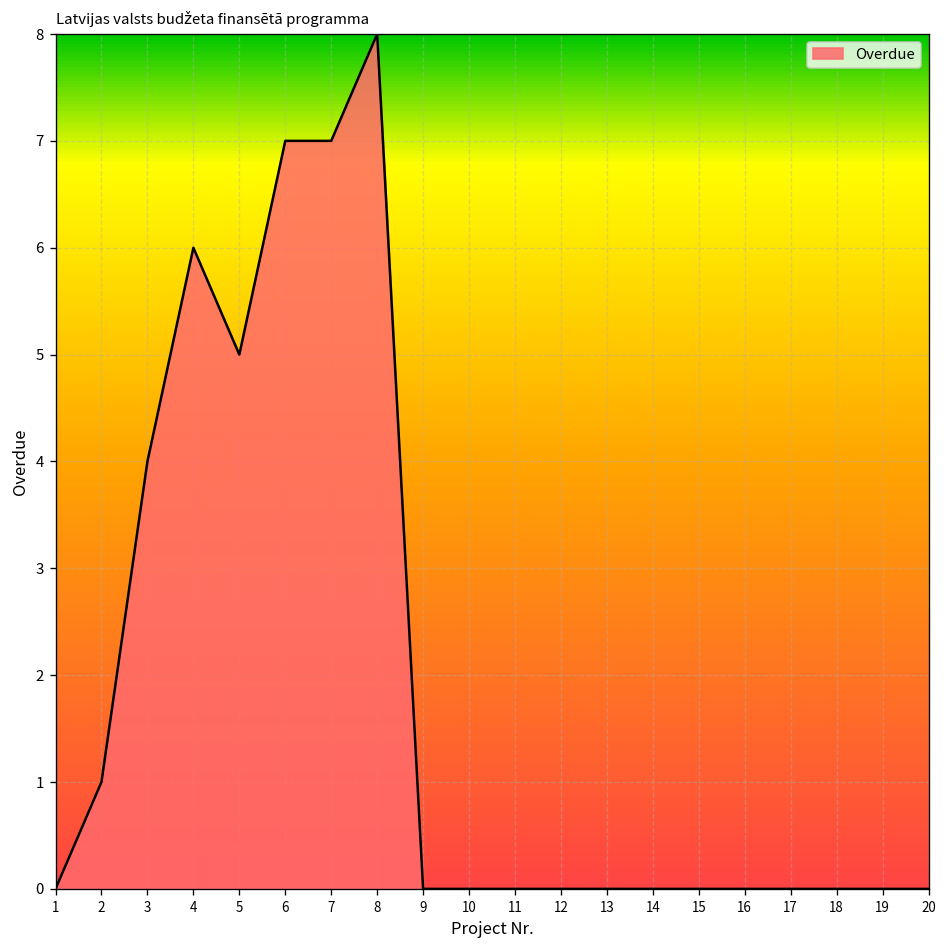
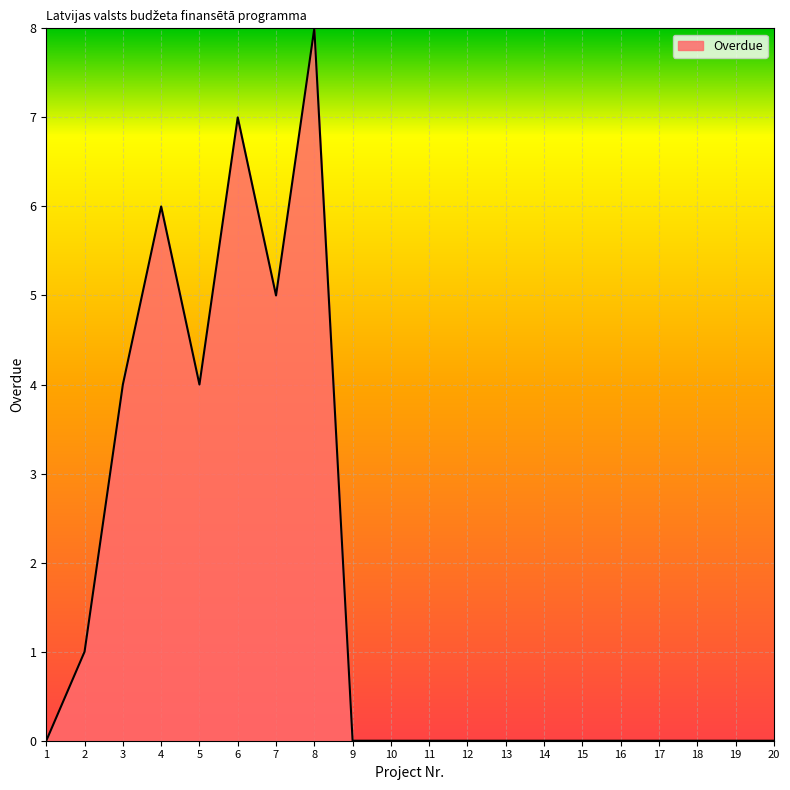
  {
    "1": 0,
    "2": 1,
    "3": 4,
    "4": 6,
-   "5": 5,
+   "5": 4,
    "6": 7,
-   "7": 7,
+   "7": 5,
    "8": 8,
    "9": 0,
    "10": 0,
    "11": 0,
    "12": 0,
    "13": 0,
    "14": 0,
    "15": 0,
    "16": 0,
    "17": 0,
    "18": 0,
    "19": 0,
    "20": 0
  }
